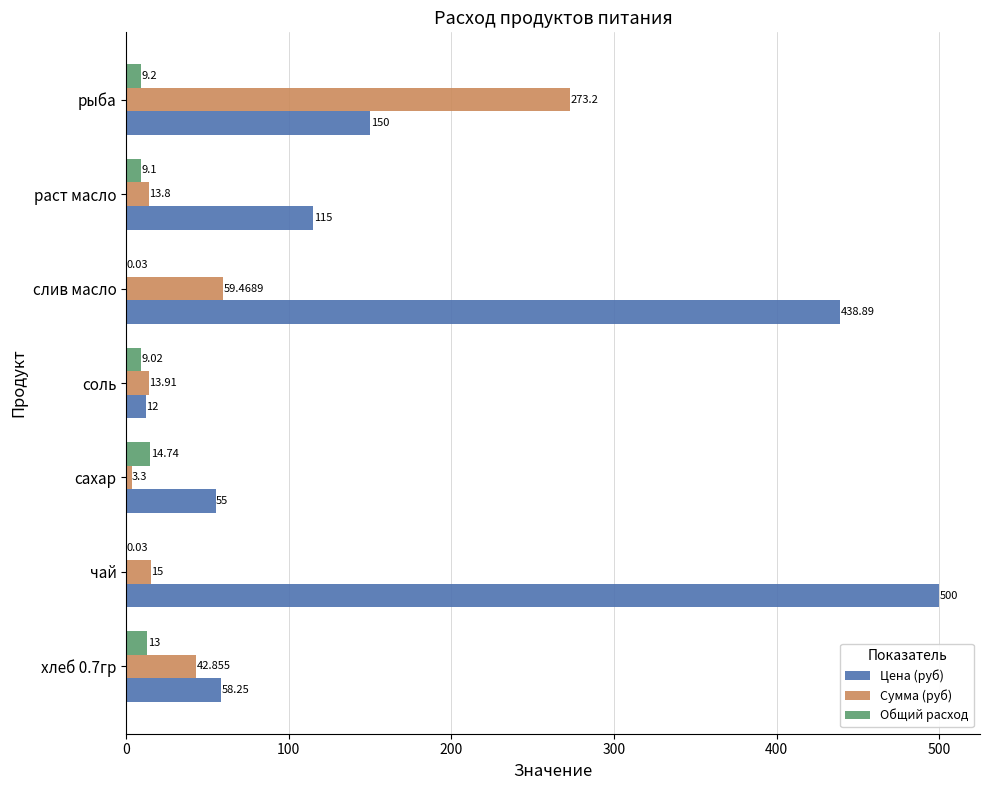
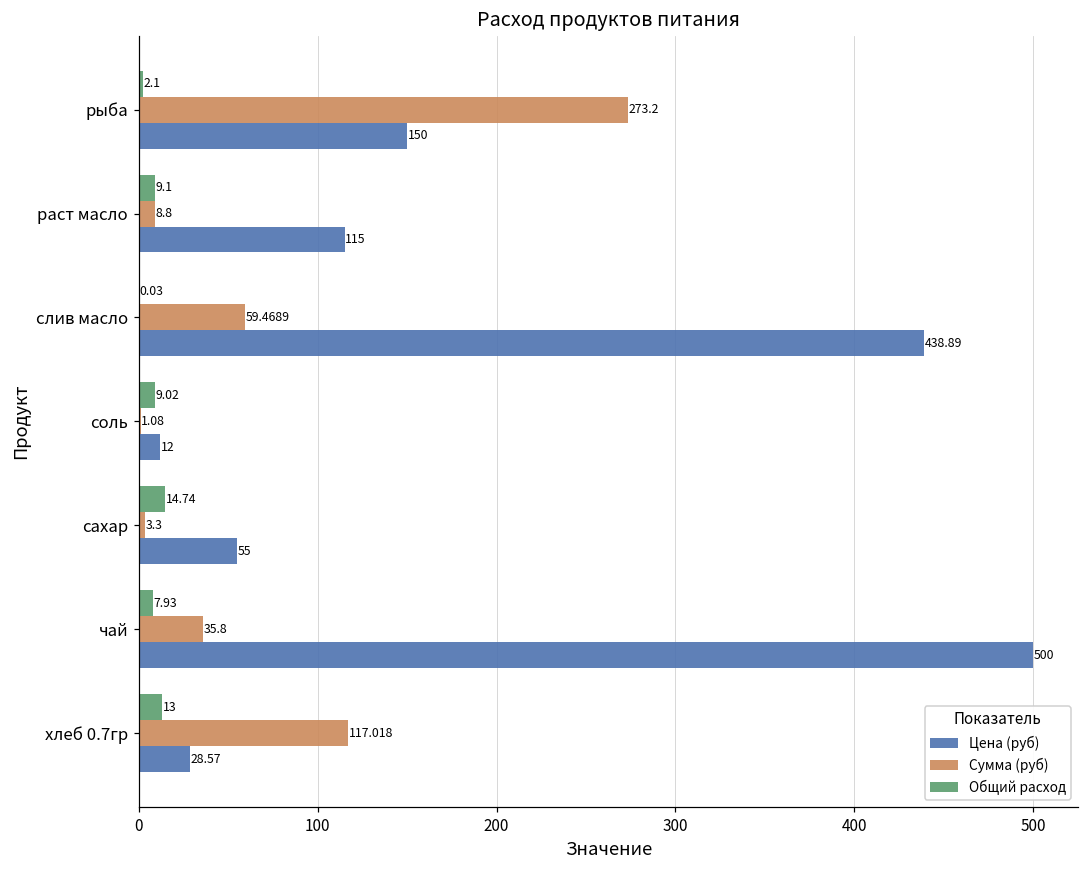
  {
    "Цена (руб)": {
      "рыба": 150,
      "раст масло": 115,
      "слив масло": 438.89,
      "соль": 12,
      "сахар": 55,
      "чай": 500,
-     "хлеб 0.7гр": 58.25
+     "хлеб 0.7гр": 28.57
    },
    "Сумма (руб)": {
      "рыба": 273.2,
-     "раст масло": 13.8,
+     "раст масло": 8.8,
      "слив масло": 59.4689,
-     "соль": 13.91,
+     "соль": 1.08,
      "сахар": 3.3,
-     "чай": 15,
-     "хлеб 0.7гр": 42.855
+     "чай": 35.8,
+     "хлеб 0.7гр": 117.018
    },
    "Общий расход": {
-     "рыба": 9.2,
+     "рыба": 2.1,
      "раст масло": 9.1,
      "слив масло": 0.03,
      "соль": 9.02,
      "сахар": 14.74,
-     "чай": 0.03,
+     "чай": 7.93,
      "хлеб 0.7гр": 13
    }
  }
